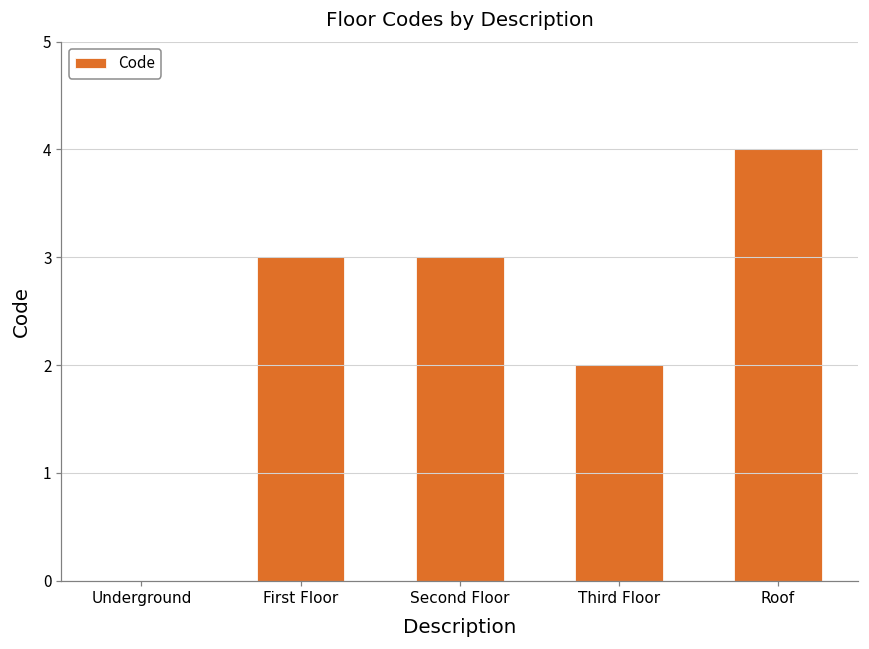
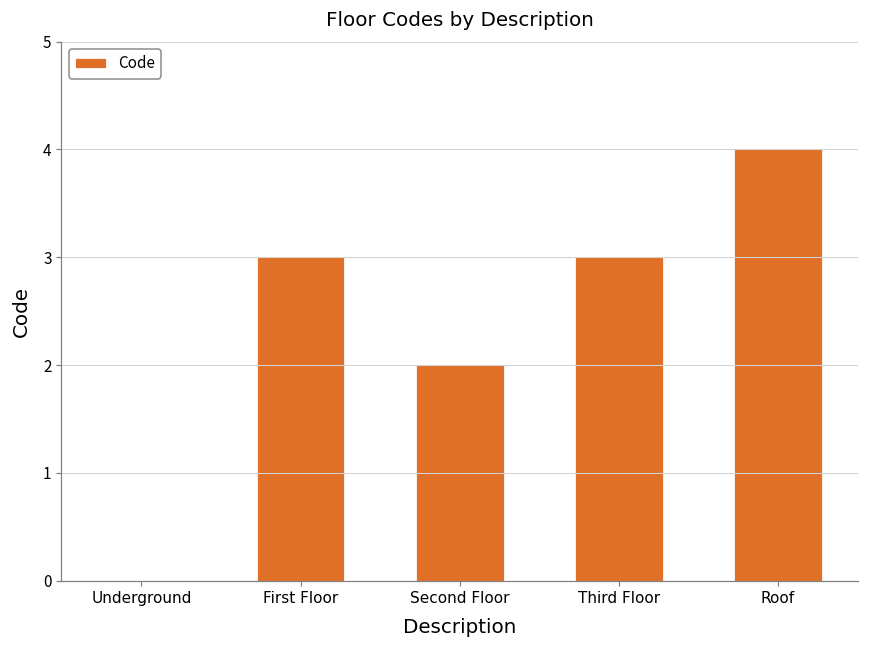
  {
    "Underground": 0,
    "First Floor": 3,
-   "Second Floor": 3,
-   "Third Floor": 2,
+   "Second Floor": 2,
+   "Third Floor": 3,
    "Roof": 4
  }
